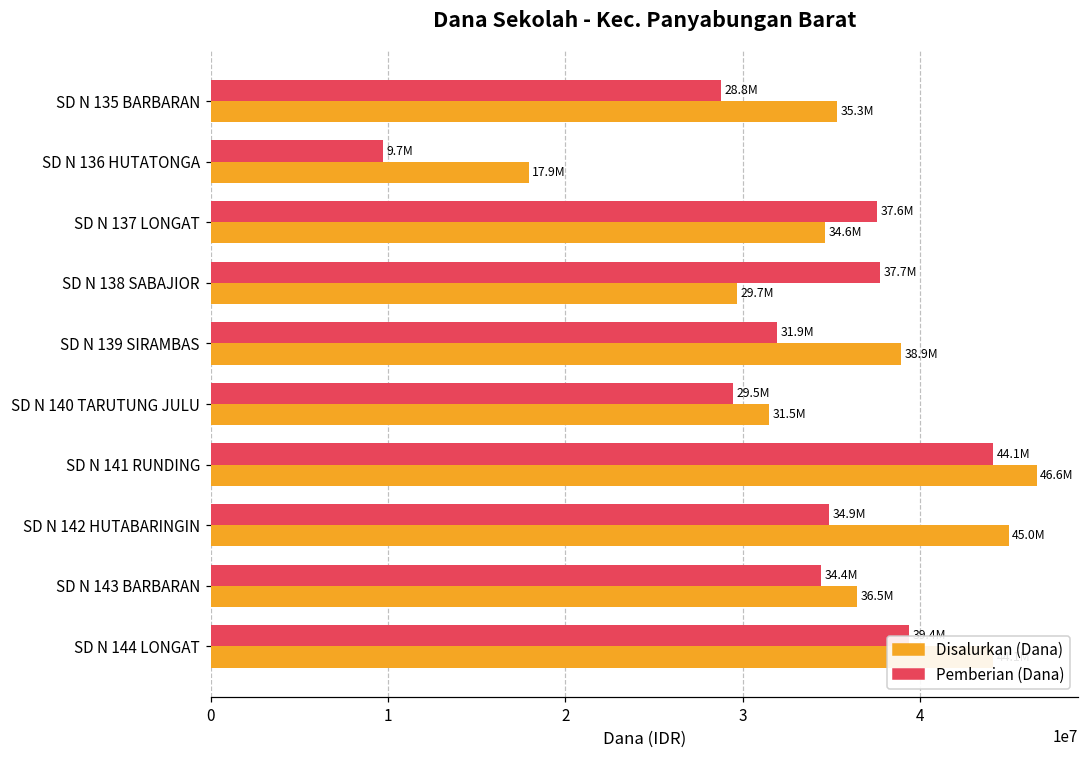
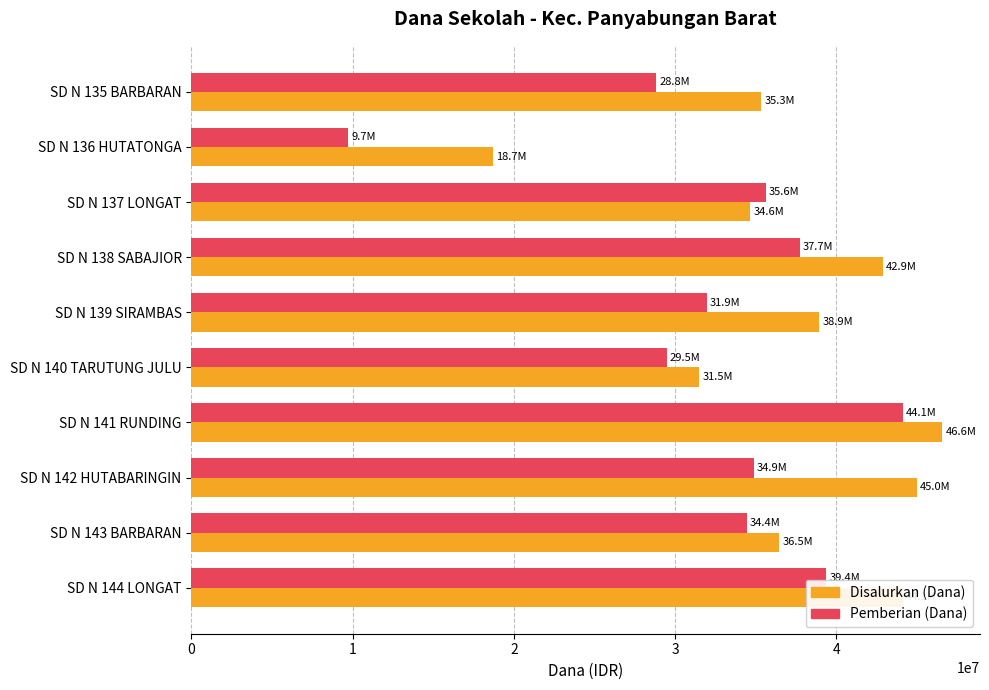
  {
    "Disalurkan (Dana)": {
      "SD N 135 BARBARAN": "35.3M",
-     "SD N 136 HUTATONGA": "17.9M",
+     "SD N 136 HUTATONGA": "18.7M",
      "SD N 137 LONGAT": "34.6M",
-     "SD N 138 SABAJIOR": "29.7M",
+     "SD N 138 SABAJIOR": "42.9M",
      "SD N 139 SIRAMBAS": "38.9M",
      "SD N 140 TARUTUNG JULU": "31.5M",
      "SD N 141 RUNDING": "46.6M",
      "SD N 142 HUTABARINGIN": "45.0M",
      "SD N 143 BARBARAN": "36.5M"
    },
    "Pemberian (Dana)": {
      "SD N 135 BARBARAN": "28.8M",
      "SD N 136 HUTATONGA": "9.7M",
-     "SD N 137 LONGAT": "37.6M",
+     "SD N 137 LONGAT": "35.6M",
      "SD N 138 SABAJIOR": "37.7M",
      "SD N 139 SIRAMBAS": "31.9M",
      "SD N 140 TARUTUNG JULU": "29.5M",
      "SD N 141 RUNDING": "44.1M",
      "SD N 142 HUTABARINGIN": "34.9M",
      "SD N 143 BARBARAN": "34.4M"
    }
  }
